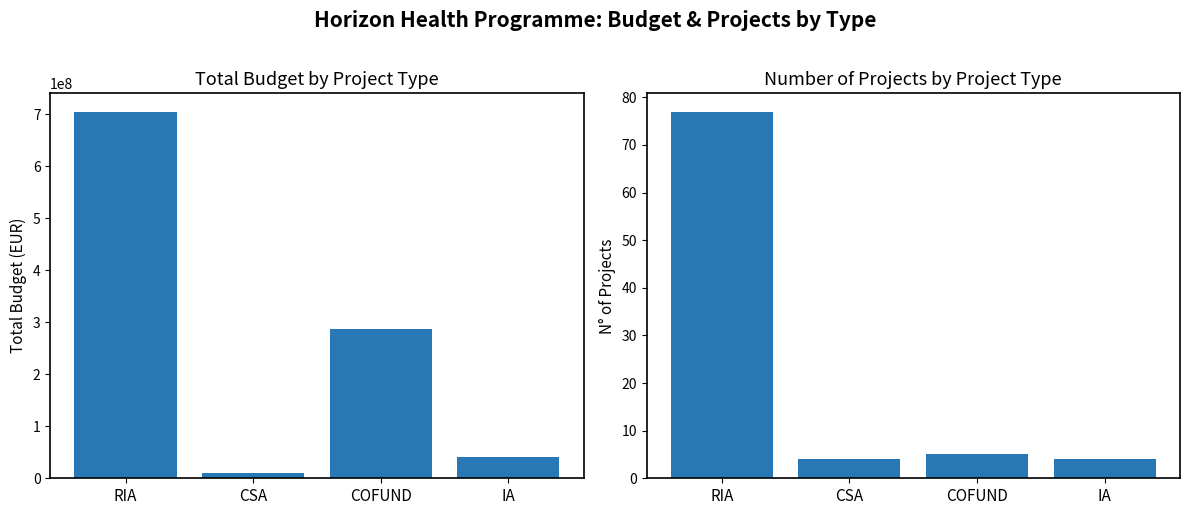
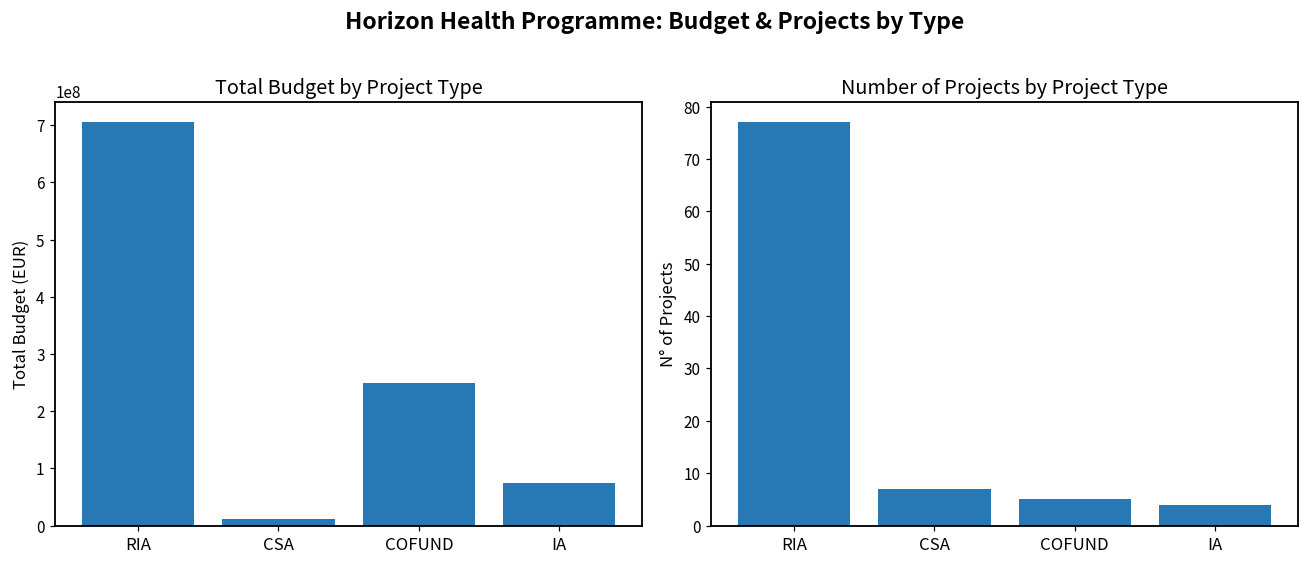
  {
    "Total Budget by Project Type": {
      "RIA": 710000000,
      "CSA": 10000000,
-     "COFUND": 290000000,
-     "IA": 40000000
+     "COFUND": 250000000,
+     "IA": 70000000
    },
    "Number of Projects by Project Type": {
      "RIA": 77,
-     "CSA": 4,
+     "CSA": 7,
      "COFUND": 5,
      "IA": 4
    }
  }
